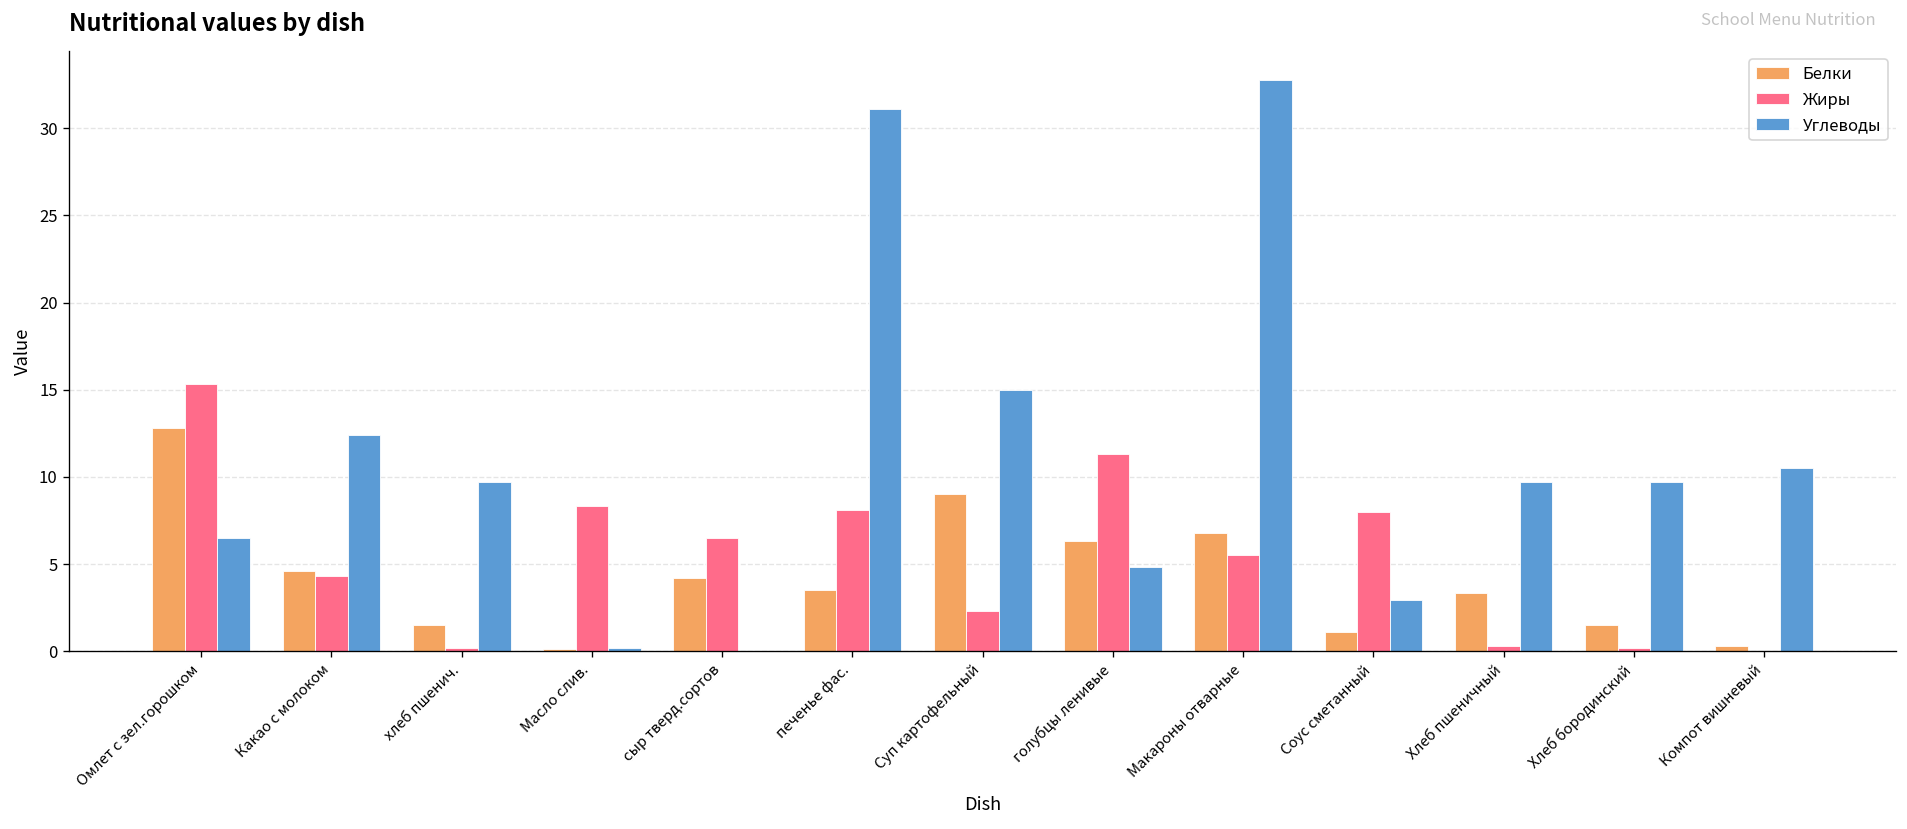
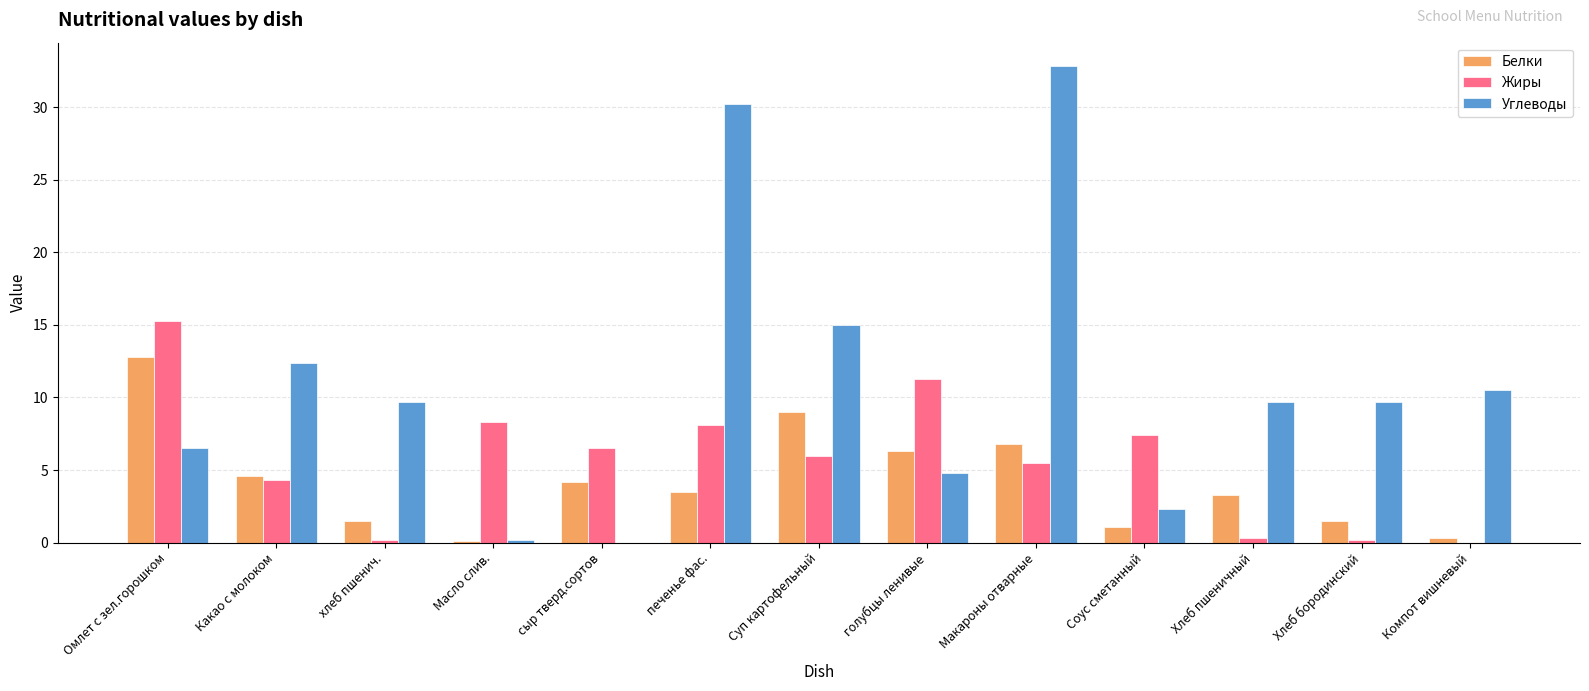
  {
    "Белки": {
      "Омлет с зел.горошком": 12.8,
      "Какао с молоком": 4.6,
      "хлеб пшенич.": 1.5,
      "сыр тверд.сортов": 4.2,
      "печенье фас.": 3.5,
      "Суп картофельный": 9.0,
      "голубцы ленивые": 6.3,
      "Макароны отварные": 6.8,
      "Соус сметанный": 1.1,
      "Хлеб пшеничный": 3.3,
      "Хлеб бородинский": 1.5,
      "Компот вишневый": 0.3
    },
    "Жиры": {
      "Омлет с зел.горошком": 15.3,
      "Какао с молоком": 4.3,
      "хлеб пшенич.": 0.2,
      "Масло слив.": 8.3,
      "сыр тверд.сортов": 6.5,
      "печенье фас.": 8.1,
-     "Суп картофельный": 2.3,
+     "Суп картофельный": 6.0,
      "голубцы ленивые": 11.3,
      "Макароны отварные": 5.5,
-     "Соус сметанный": 8.0,
+     "Соус сметанный": 7.4,
      "Хлеб пшеничный": 0.3,
      "Хлеб бородинский": 0.2,
      "Компот вишневый": 0.0
    },
    "Углеводы": {
      "Омлет с зел.горошком": 6.5,
      "Какао с молоком": 12.4,
      "хлеб пшенич.": 9.7,
      "Масло слив.": 0.2,
      "сыр тверд.сортов": 0.0,
-     "печенье фас.": 31.1,
+     "печенье фас.": 30.2,
      "Суп картофельный": 15.0,
      "голубцы ленивые": 4.8,
      "Макароны отварные": 32.8,
-     "Соус сметанный": 2.9,
+     "Соус сметанный": 2.3,
      "Хлеб пшеничный": 9.7,
      "Хлеб бородинский": 9.7,
      "Компот вишневый": 10.5
    }
  }
